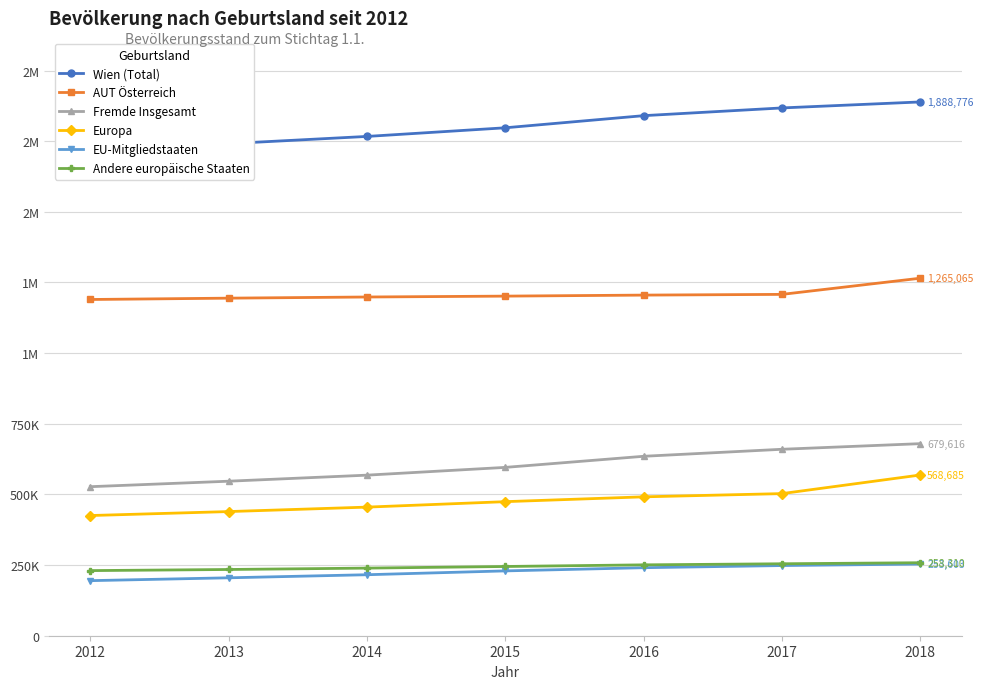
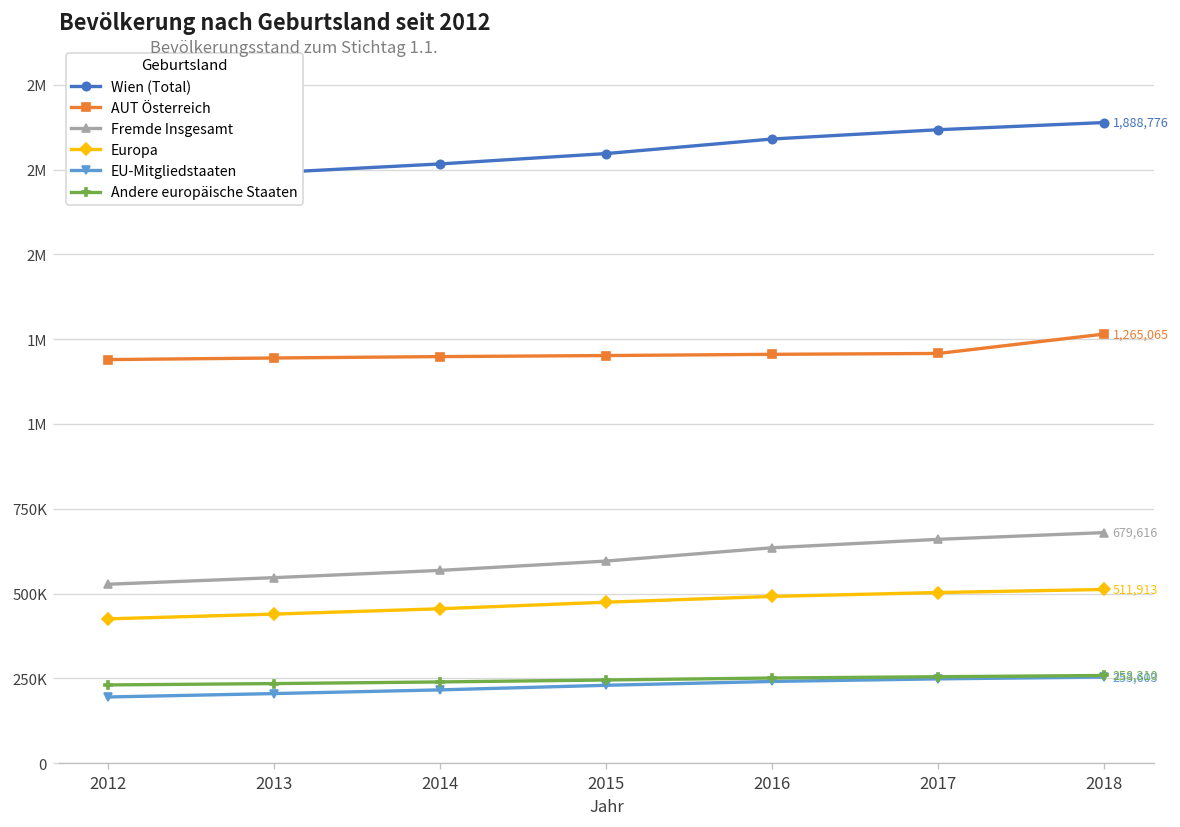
  {
    "AUT Österreich": {
      "2018": "1,265,065"
    },
    "Fremde Insgesamt": {
      "2018": "679,616"
    },
    "Europa": {
-     "2018": "568,685"
+     "2018": "511,913"
    }
  }
